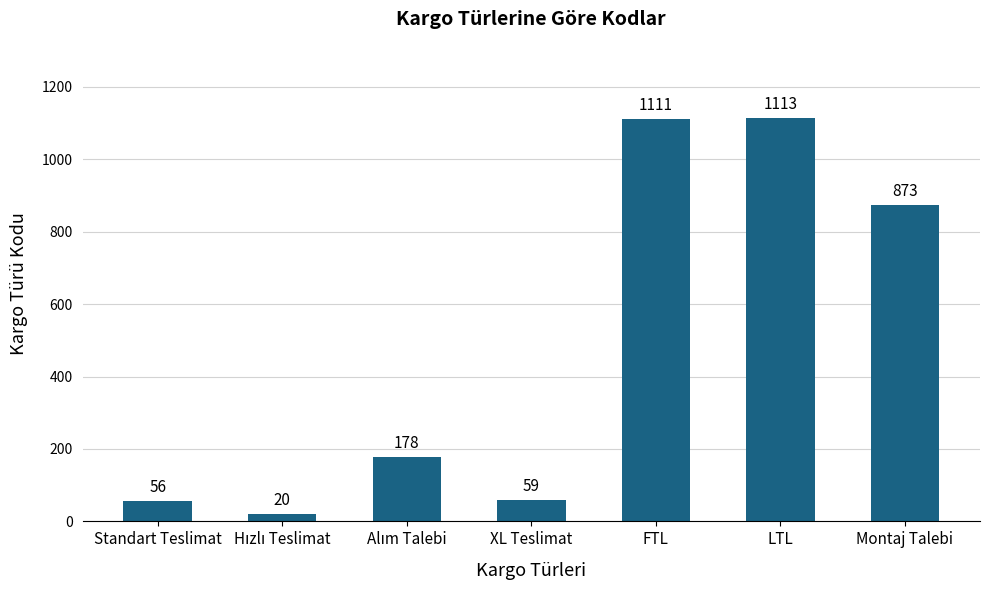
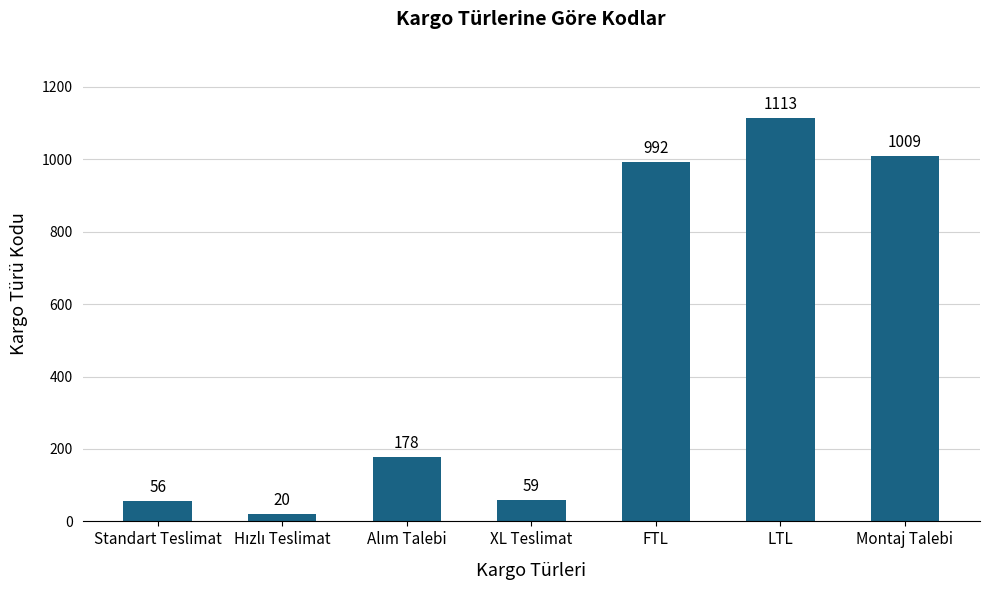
  {
    "Standart Teslimat": 56,
    "Hızlı Teslimat": 20,
    "Alım Talebi": 178,
    "XL Teslimat": 59,
-   "FTL": 1111,
+   "FTL": 992,
    "LTL": 1113,
-   "Montaj Talebi": 873
+   "Montaj Talebi": 1009
  }
